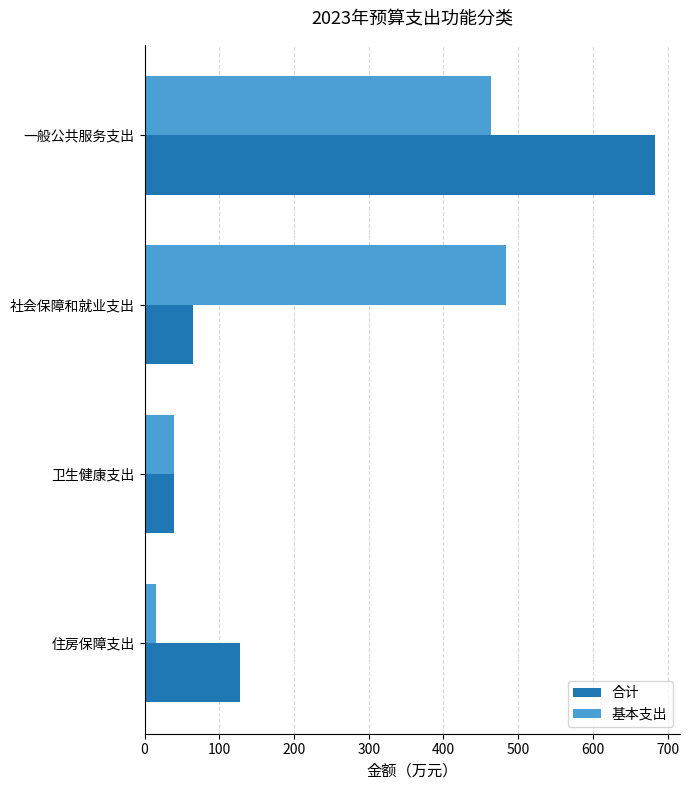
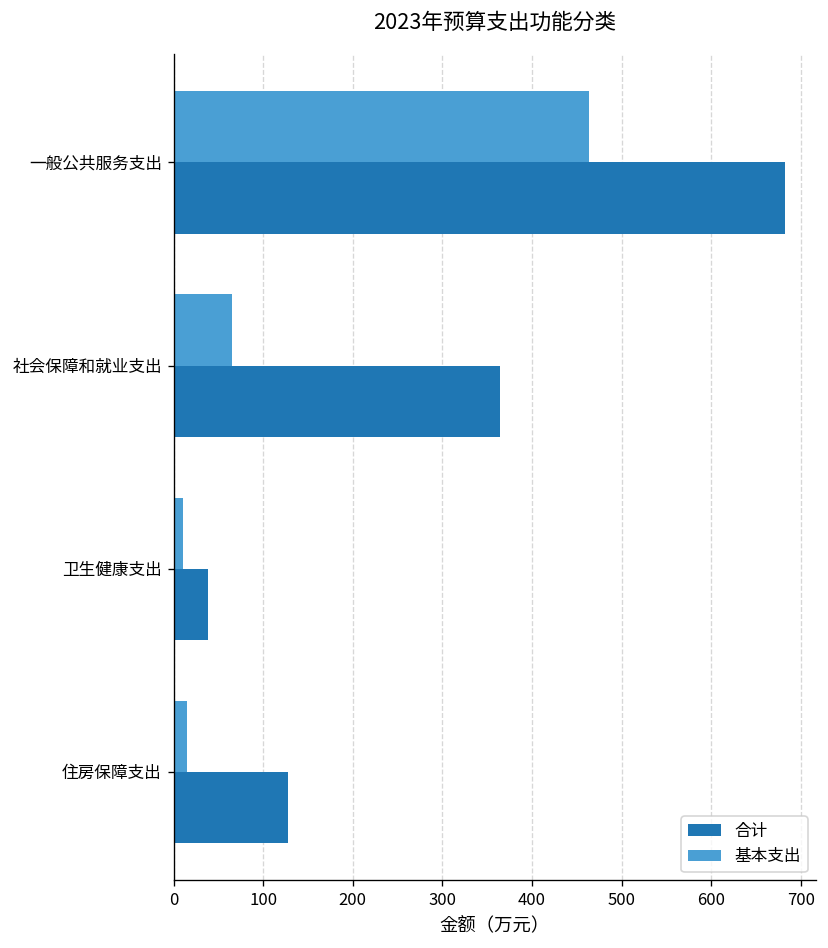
  {
    "合计": {
      "一般公共服务支出": 680,
-     "社会保障和就业支出": 60,
+     "社会保障和就业支出": 360,
      "卫生健康支出": 40,
      "住房保障支出": 130
    },
    "基本支出": {
      "一般公共服务支出": 460,
-     "社会保障和就业支出": 480,
-     "卫生健康支出": 40,
+     "社会保障和就业支出": 60,
+     "卫生健康支出": 10,
      "住房保障支出": 10
    }
  }
